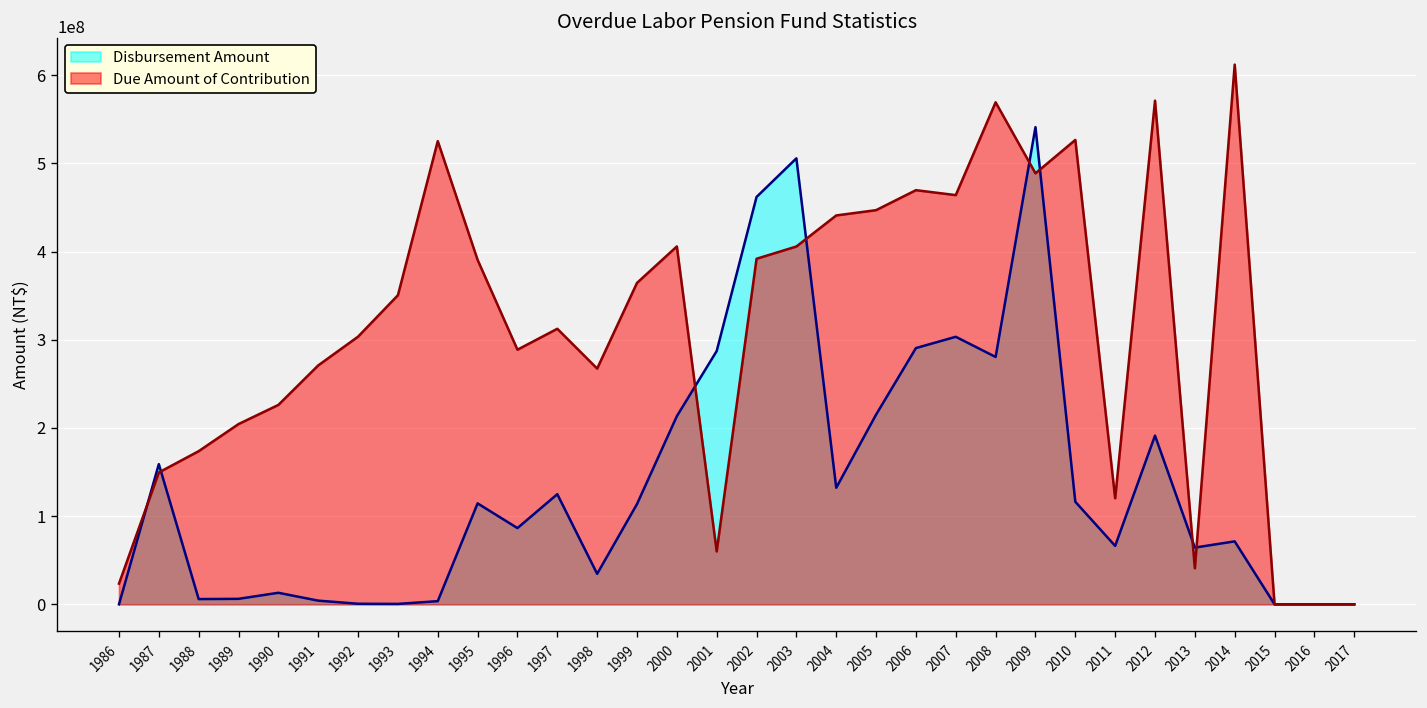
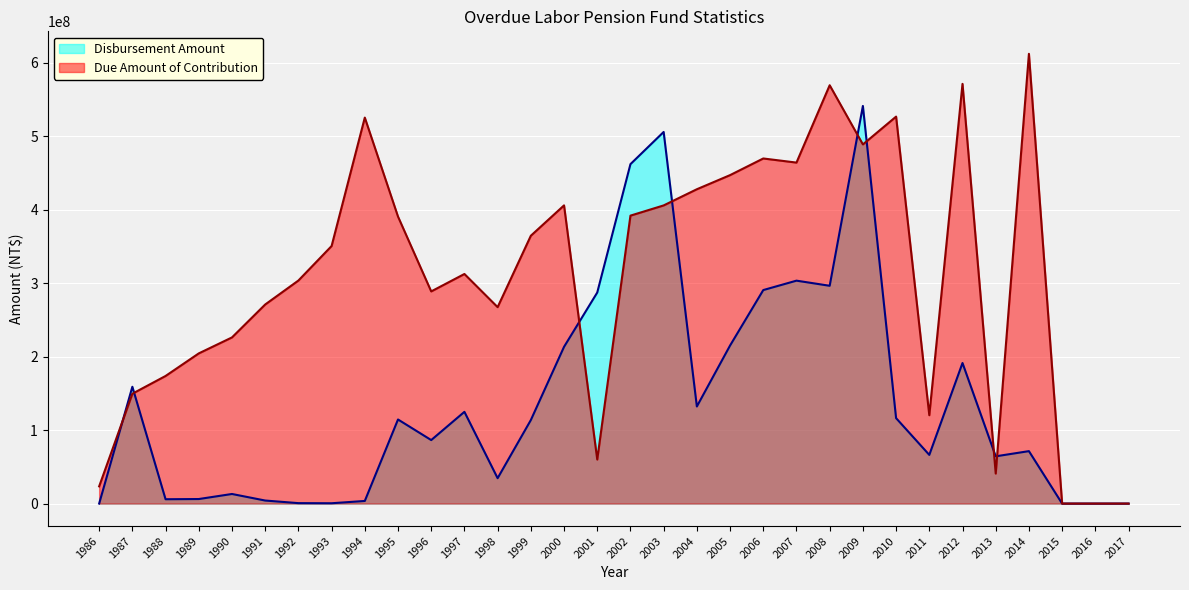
  {
    "Disbursement Amount": {
      "1986": 0,
      "1987": 160000000,
      "1988": 10000000,
      "1989": 10000000,
      "1990": 10000000,
      "1991": 0,
      "1992": 0,
      "1993": 0,
      "1994": 0,
      "1995": 110000000,
      "1996": 90000000,
      "1997": 120000000,
      "1998": 30000000,
      "1999": 110000000,
      "2000": 210000000,
      "2001": 290000000,
      "2002": 460000000,
      "2003": 510000000,
      "2004": 130000000,
      "2005": 220000000,
      "2006": 290000000,
      "2007": 300000000,
-     "2008": 280000000,
+     "2008": 300000000,
      "2009": 540000000,
      "2010": 120000000,
      "2011": 70000000,
      "2012": 190000000,
      "2013": 60000000,
      "2014": 70000000
    },
    "Due Amount of Contribution": {
      "1986": 20000000,
      "1987": 150000000,
      "1988": 170000000,
      "1989": 200000000,
      "1990": 230000000,
      "1991": 270000000,
      "1992": 300000000,
      "1993": 350000000,
      "1994": 530000000,
      "1995": 390000000,
      "1996": 290000000,
      "1997": 310000000,
      "1998": 270000000,
      "1999": 360000000,
      "2000": 410000000,
      "2001": 60000000,
      "2002": 390000000,
      "2003": 410000000,
-     "2004": 440000000,
+     "2004": 430000000,
      "2005": 450000000,
      "2006": 470000000,
      "2007": 460000000,
      "2008": 570000000,
      "2009": 490000000,
      "2010": 530000000,
      "2011": 120000000,
      "2012": 570000000,
      "2013": 40000000,
      "2014": 610000000
    }
  }
